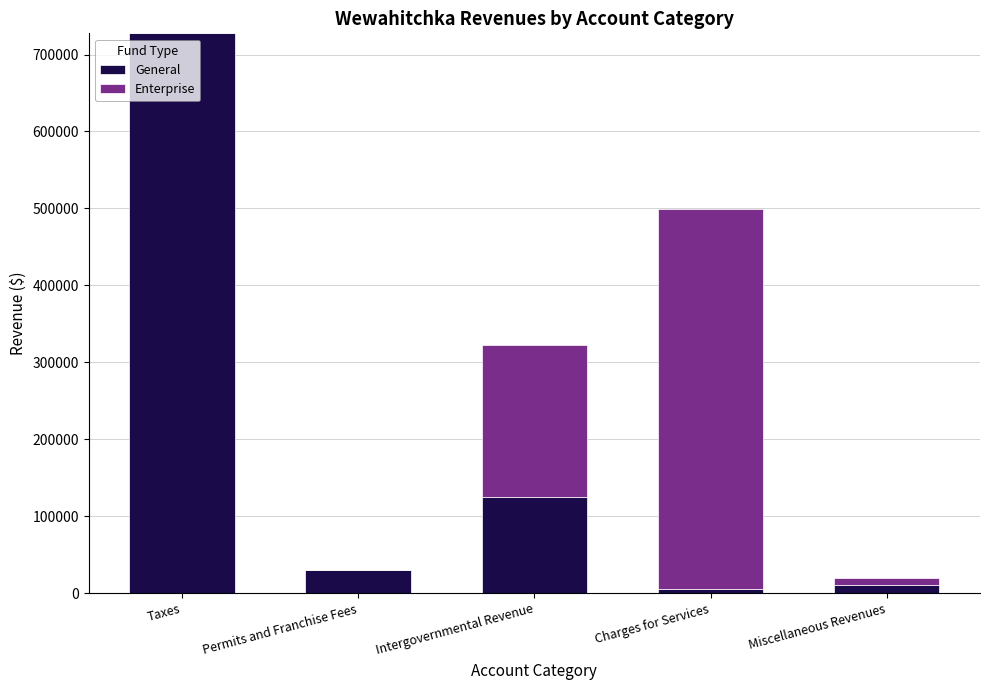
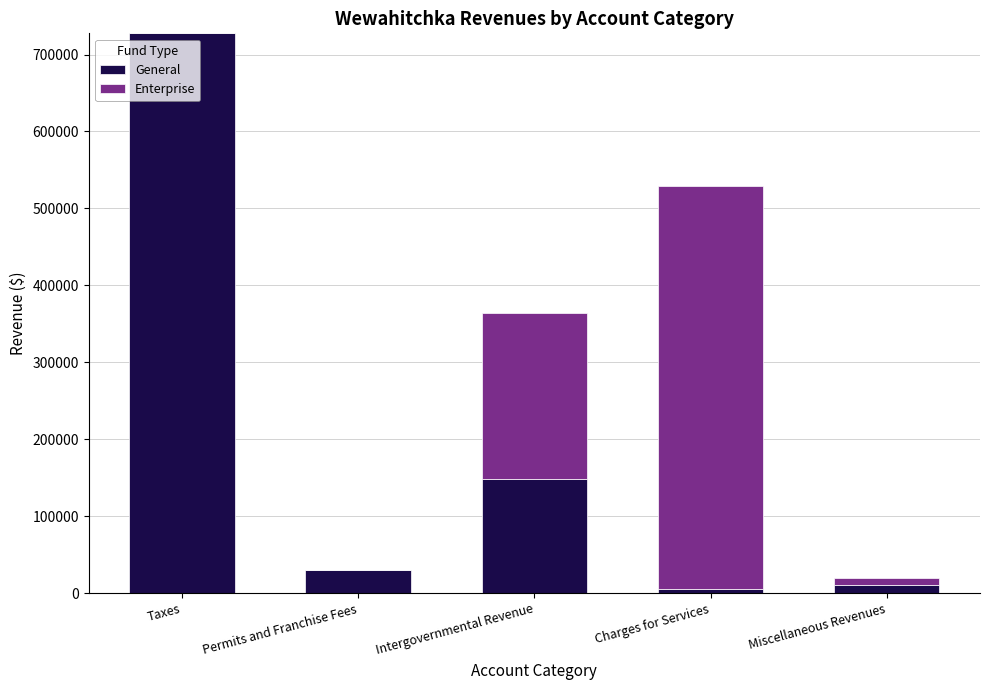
  {
    "General": {
      "Taxes": 730000,
      "Permits and Franchise Fees": 30000,
-     "Intergovernmental Revenue": 120000,
+     "Intergovernmental Revenue": 150000,
      "Charges for Services": 10000,
      "Miscellaneous Revenues": 10000
    },
    "Enterprise": {
      "Taxes": 0,
      "Permits and Franchise Fees": 0,
-     "Intergovernmental Revenue": 200000,
-     "Charges for Services": 490000,
+     "Intergovernmental Revenue": 220000,
+     "Charges for Services": 520000,
      "Miscellaneous Revenues": 10000
    }
  }
